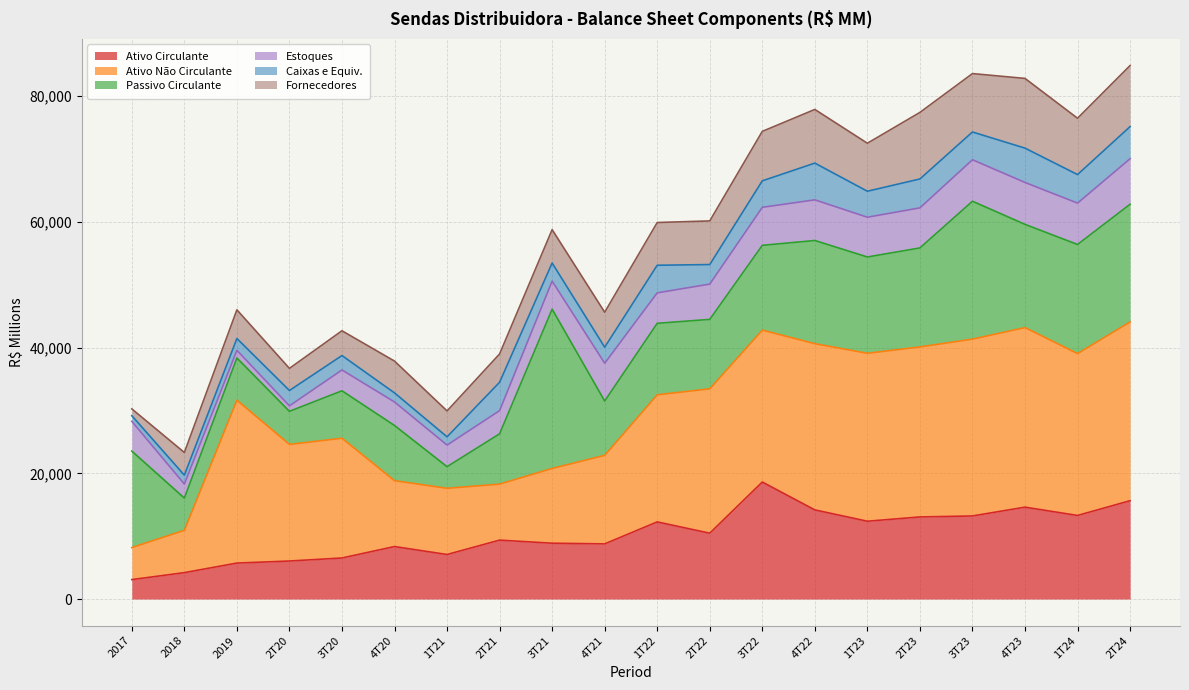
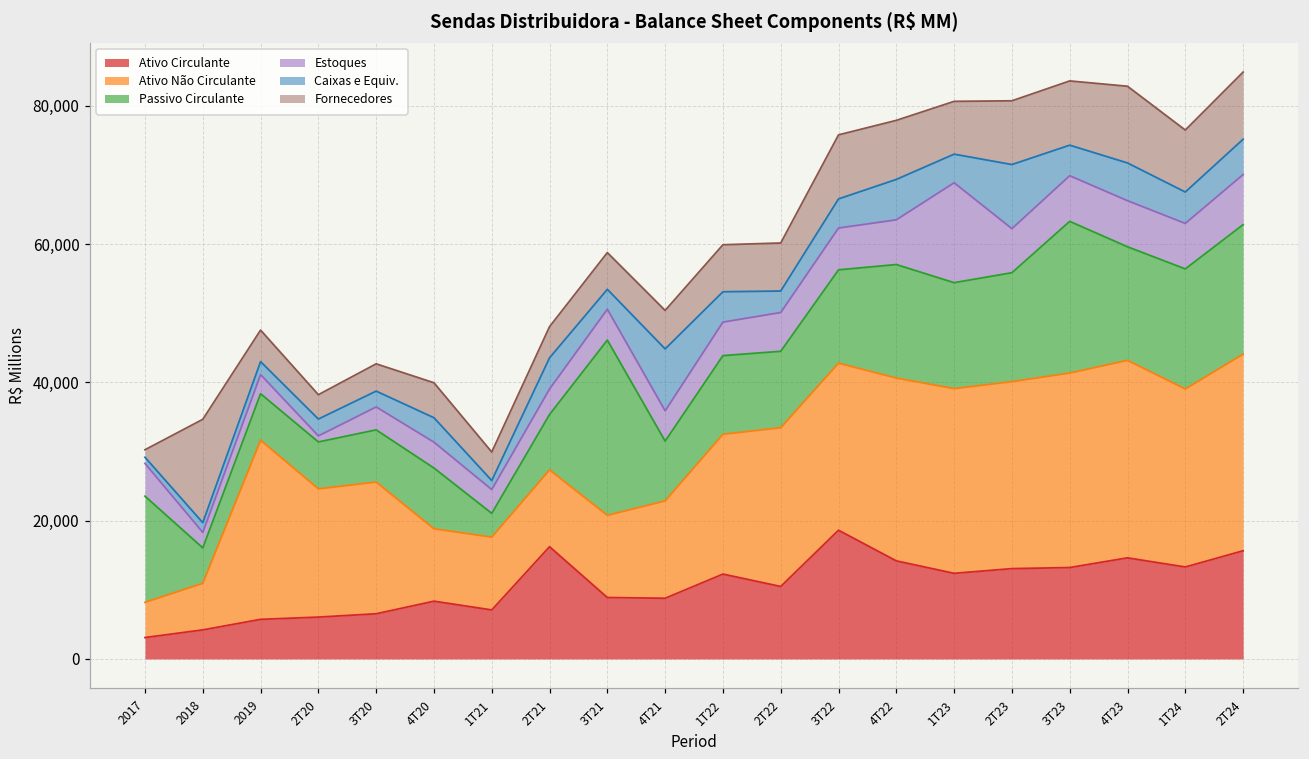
  {
    "Ativo Circulante": {
      "2017": "3,000",
      "2018": "4,000",
      "2019": "6,000",
      "2T20": "6,000",
      "3T20": "7,000",
      "4T20": "8,000",
      "1T21": "7,000",
-     "2T21": "9,000",
+     "2T21": "16,000",
      "3T21": "9,000",
      "4T21": "9,000",
      "1T22": "12,000",
      "2T22": "10,000",
      "3T22": "19,000",
      "4T22": "14,000",
      "1T23": "12,000",
      "2T23": "13,000",
      "3T23": "13,000",
      "4T23": "15,000",
      "1T24": "13,000",
      "2T24": "16,000"
    },
    "Ativo Não Circulante": {
      "2017": "5,000",
      "2018": "7,000",
      "2019": "26,000",
      "2T20": "19,000",
      "3T20": "19,000",
      "4T20": "10,000",
      "1T21": "11,000",
-     "2T21": "9,000",
+     "2T21": "11,000",
      "3T21": "12,000",
      "4T21": "14,000",
      "1T22": "20,000",
      "2T22": "23,000",
      "3T22": "24,000",
      "4T22": "26,000",
      "1T23": "27,000",
      "2T23": "27,000",
      "3T23": "28,000",
      "4T23": "29,000",
      "1T24": "26,000",
      "2T24": "28,000"
    },
    "Passivo Circulante": {
      "2017": "15,000",
      "2018": "5,000",
      "2019": "7,000",
-     "2T20": "5,000",
+     "2T20": "7,000",
      "3T20": "8,000",
      "4T20": "9,000",
      "1T21": "3,000",
      "2T21": "8,000",
      "3T21": "25,000",
      "4T21": "9,000",
      "1T22": "11,000",
      "2T22": "11,000",
      "3T22": "13,000",
      "4T22": "16,000",
      "1T23": "15,000",
      "2T23": "16,000",
      "3T23": "22,000",
      "4T23": "16,000",
      "1T24": "17,000",
      "2T24": "19,000"
    },
    "Estoques": {
      "2017": "5,000",
      "2018": "2,000",
-     "2019": "1,000",
+     "2019": "3,000",
      "2T20": "1,000",
      "3T20": "3,000",
      "4T20": "4,000",
      "1T21": "3,000",
      "2T21": "4,000",
      "3T21": "4,000",
-     "4T21": "6,000",
+     "4T21": "4,000",
      "1T22": "5,000",
      "2T22": "6,000",
      "3T22": "6,000",
      "4T22": "6,000",
-     "1T23": "6,000",
+     "1T23": "14,000",
      "2T23": "6,000",
      "3T23": "7,000",
      "4T23": "7,000",
      "1T24": "7,000",
      "2T24": "7,000"
    },
    "Caixas e Equiv.": {
      "2017": "1,000",
      "2018": "1,000",
      "2019": "2,000",
      "2T20": "2,000",
      "3T20": "2,000",
-     "4T20": "1,000",
+     "4T20": "4,000",
      "1T21": "1,000",
      "2T21": "5,000",
      "3T21": "3,000",
-     "4T21": "3,000",
+     "4T21": "9,000",
      "1T22": "4,000",
      "2T22": "3,000",
      "3T22": "4,000",
      "4T22": "6,000",
      "1T23": "4,000",
-     "2T23": "5,000",
+     "2T23": "9,000",
      "3T23": "4,000",
      "4T23": "5,000",
      "1T24": "5,000",
      "2T24": "5,000"
    },
    "Fornecedores": {
      "2017": "1,000",
-     "2018": "4,000",
+     "2018": "15,000",
      "2019": "5,000",
      "2T20": "4,000",
      "3T20": "4,000",
      "4T20": "5,000",
      "1T21": "4,000",
      "2T21": "5,000",
      "3T21": "5,000",
      "4T21": "6,000",
      "1T22": "7,000",
      "2T22": "7,000",
-     "3T22": "8,000",
+     "3T22": "9,000",
      "4T22": "9,000",
      "1T23": "8,000",
-     "2T23": "11,000",
+     "2T23": "9,000",
      "3T23": "9,000",
      "4T23": "11,000",
      "1T24": "9,000",
      "2T24": "10,000"
    }
  }
